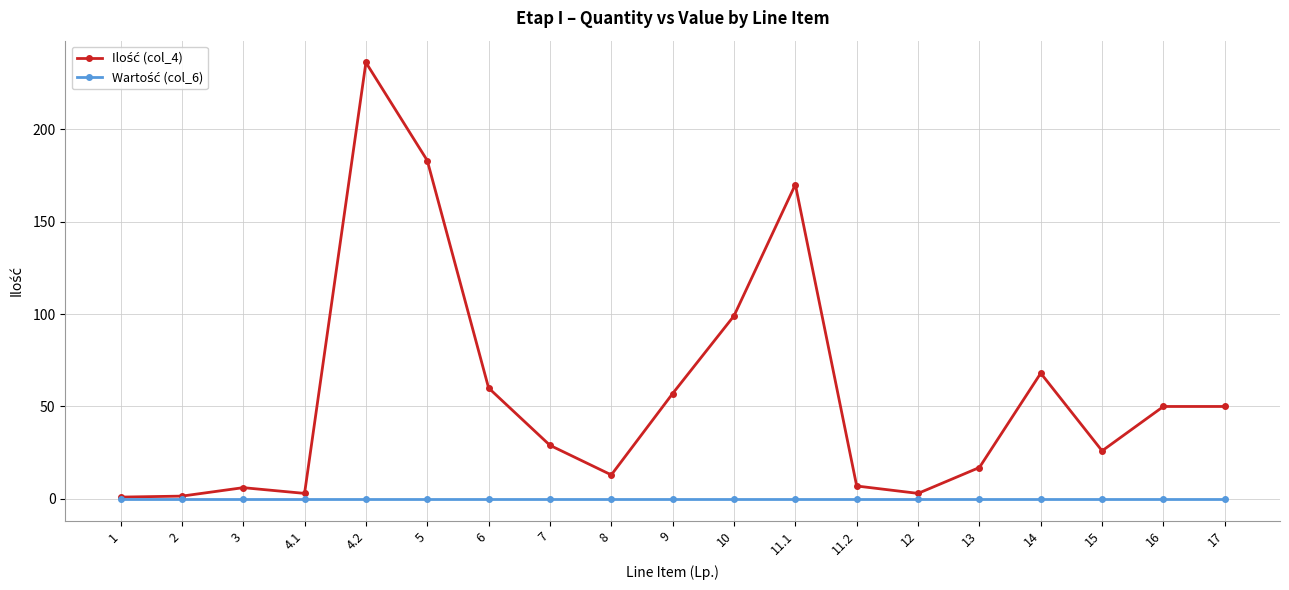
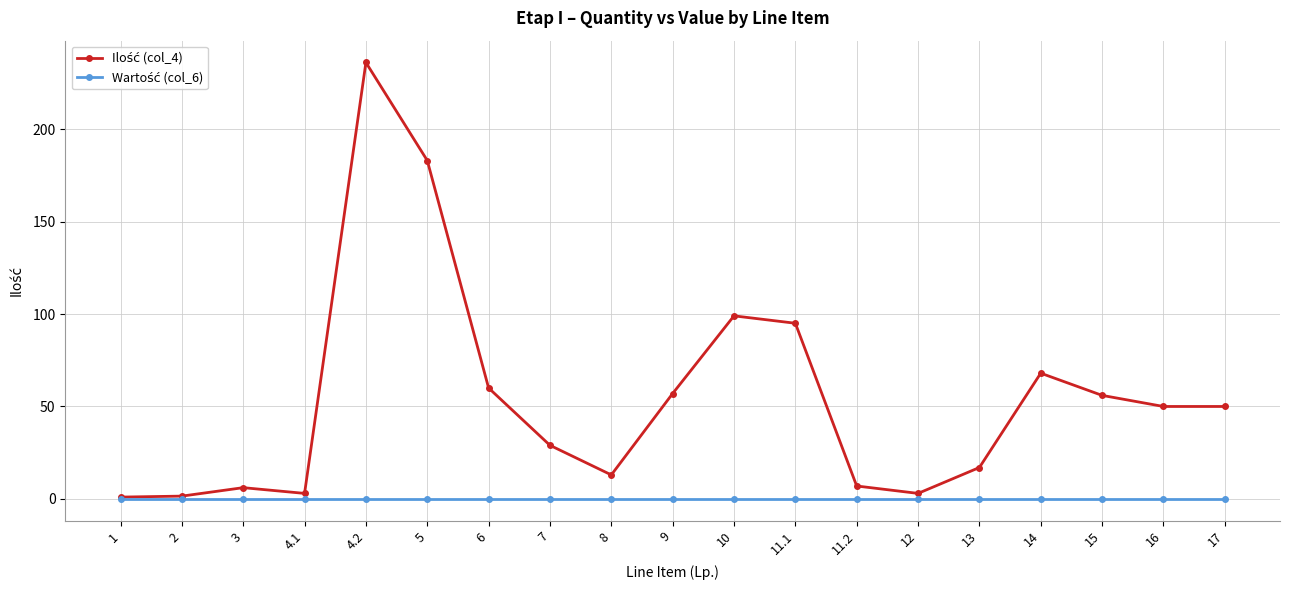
  {
    "Ilość (col_4)": {
      "2": 2,
      "3": 6,
      "4.1": 3,
      "4.2": 236,
      "5": 183,
      "6": 60,
      "7": 29,
      "8": 13,
      "9": 57,
      "10": 99,
-     "11.1": 170,
+     "11.1": 95,
      "11.2": 7,
      "12": 3,
      "13": 17,
      "14": 68,
-     "15": 26,
+     "15": 56,
      "16": 50,
      "17": 50
    },
    "Wartość (col_6)": {
      "2": 0,
      "3": 0,
      "4.1": 0,
      "4.2": 0,
      "5": 0,
      "6": 0,
      "7": 0,
      "8": 0,
      "9": 0,
      "10": 0,
      "11.1": 0,
      "11.2": 0,
      "12": 0,
      "13": 0,
      "14": 0,
      "15": 0,
      "16": 0,
      "17": 0
    }
  }
